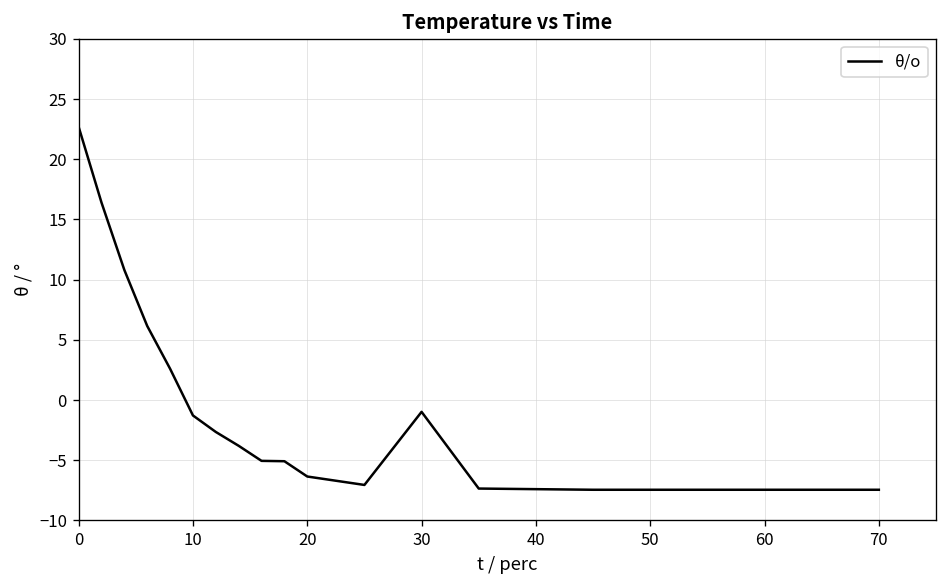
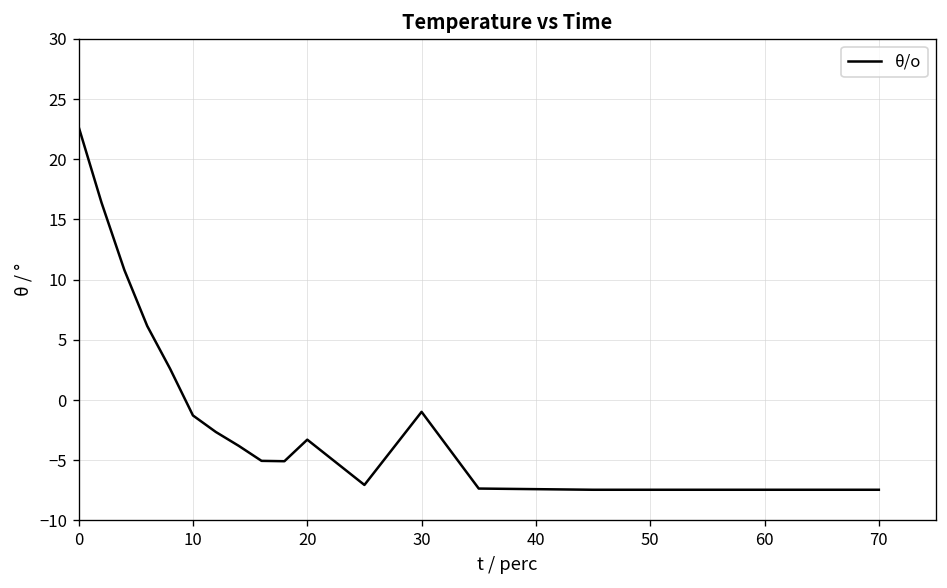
  {
    "0": 22.7,
    "10": -1.3,
-   "20": -6.4,
+   "20": -3.3,
    "30": -1.0,
    "40": -7.4,
    "50": -7.5,
    "70": -7.5
  }
